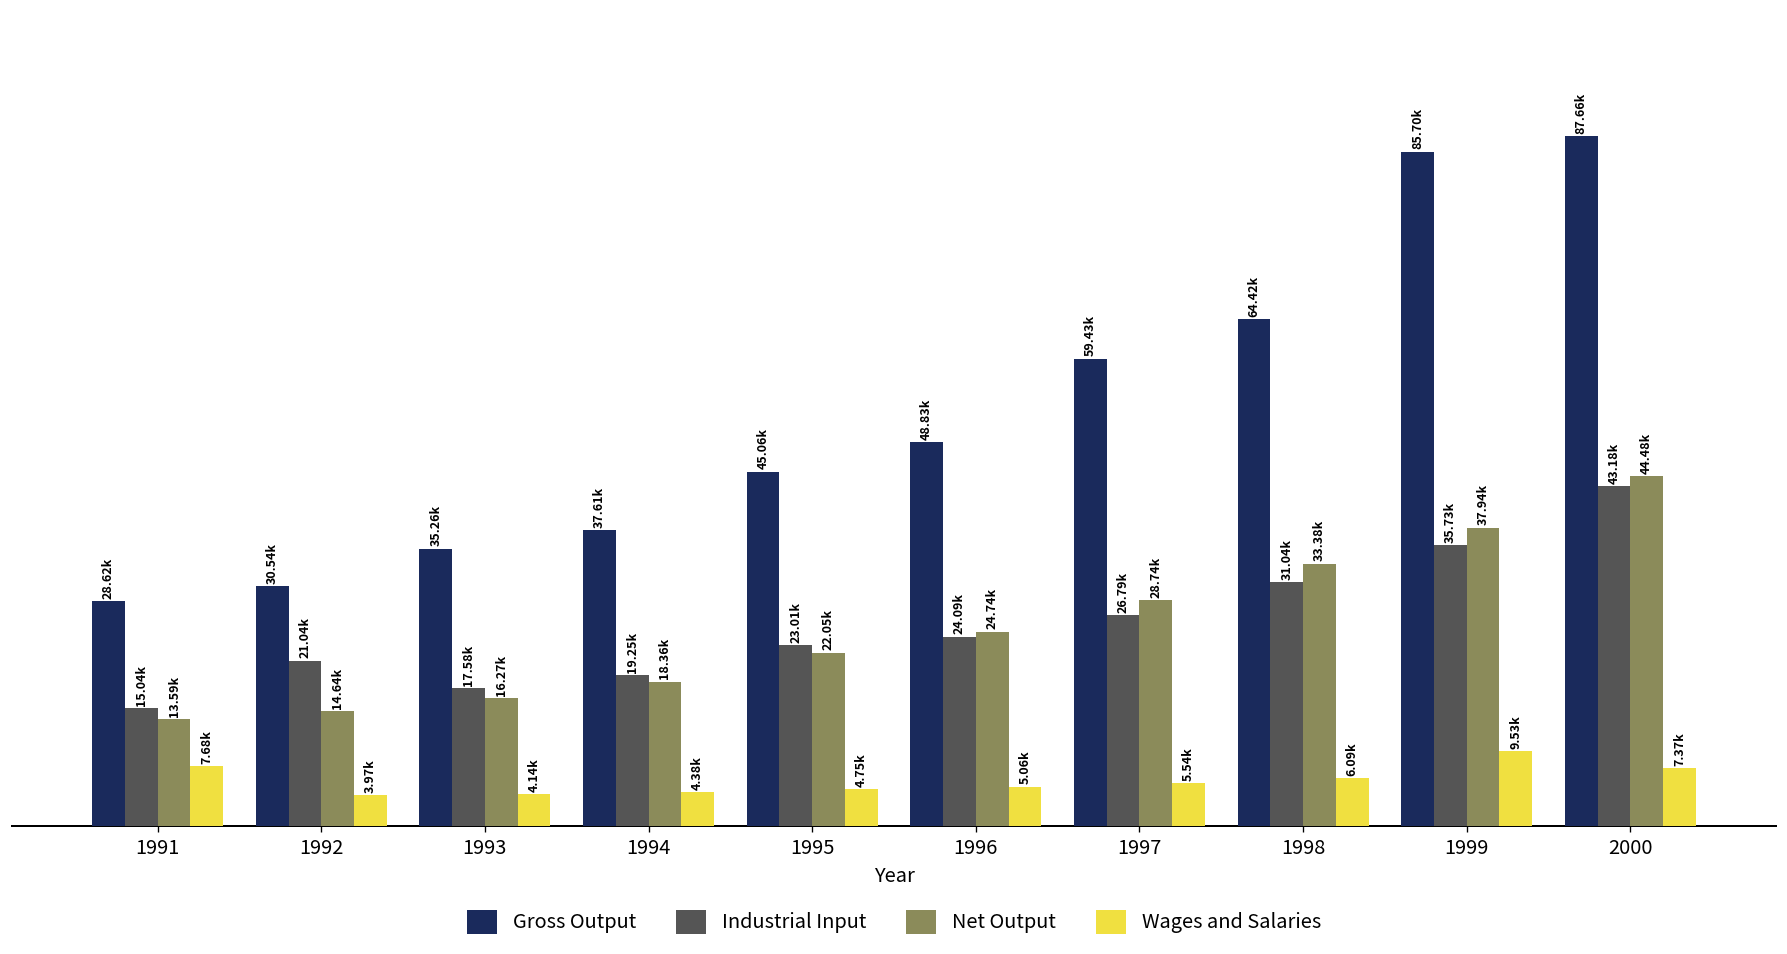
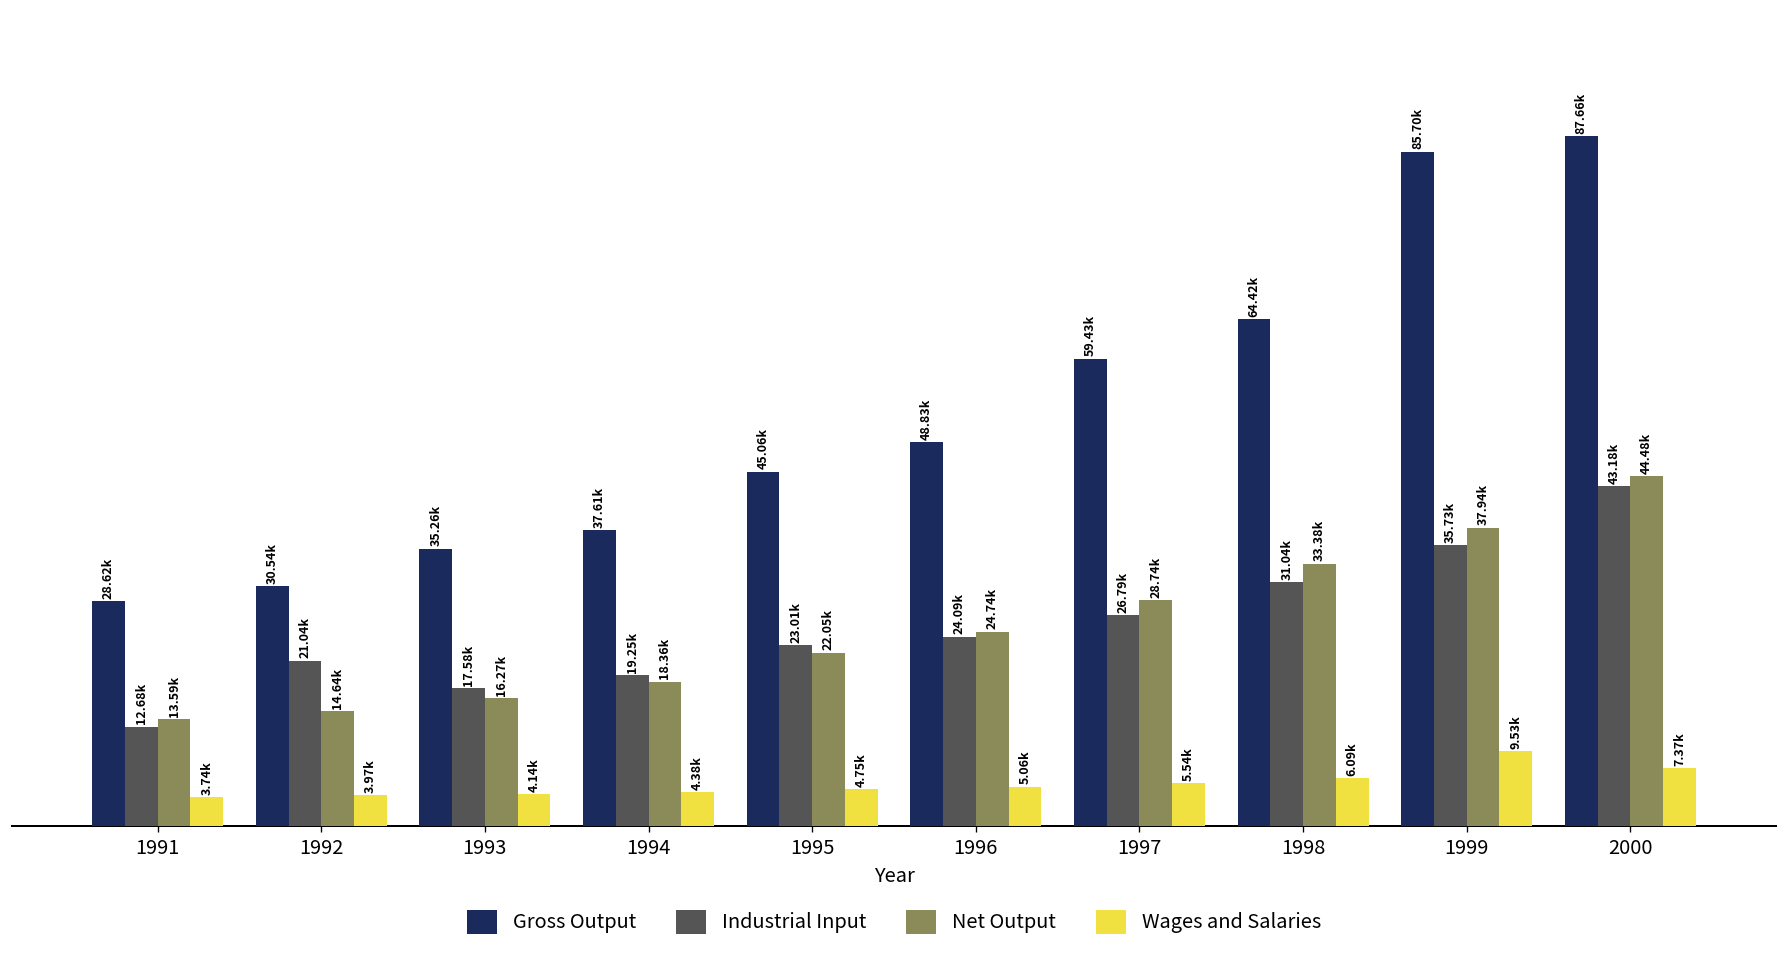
  {
    "Gross Output": {
      "1991": "28.62k",
      "1992": "30.54k",
      "1993": "35.26k",
      "1994": "37.61k",
      "1995": "45.06k",
      "1996": "48.83k",
      "1997": "59.43k",
      "1998": "64.42k",
      "1999": "85.70k",
      "2000": "87.66k"
    },
    "Industrial Input": {
-     "1991": "15.04k",
+     "1991": "12.68k",
      "1992": "21.04k",
      "1993": "17.58k",
      "1994": "19.25k",
      "1995": "23.01k",
      "1996": "24.09k",
      "1997": "26.79k",
      "1998": "31.04k",
      "1999": "35.73k",
      "2000": "43.18k"
    },
    "Net Output": {
      "1991": "13.59k",
      "1992": "14.64k",
      "1993": "16.27k",
      "1994": "18.36k",
      "1995": "22.05k",
      "1996": "24.74k",
      "1997": "28.74k",
      "1998": "33.38k",
      "1999": "37.94k",
      "2000": "44.48k"
    },
    "Wages and Salaries": {
-     "1991": "7.68k",
+     "1991": "3.74k",
      "1992": "3.97k",
      "1993": "4.14k",
      "1994": "4.38k",
      "1995": "4.75k",
      "1996": "5.06k",
      "1997": "5.54k",
      "1998": "6.09k",
      "1999": "9.53k",
      "2000": "7.37k"
    }
  }
